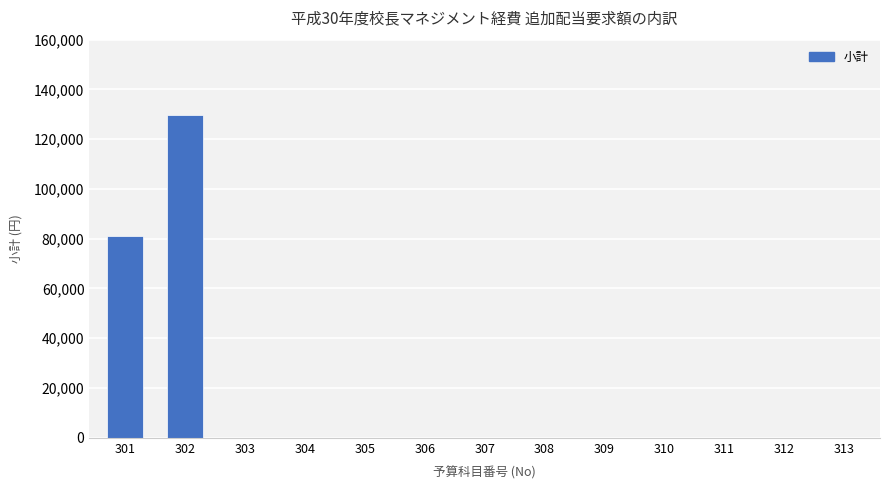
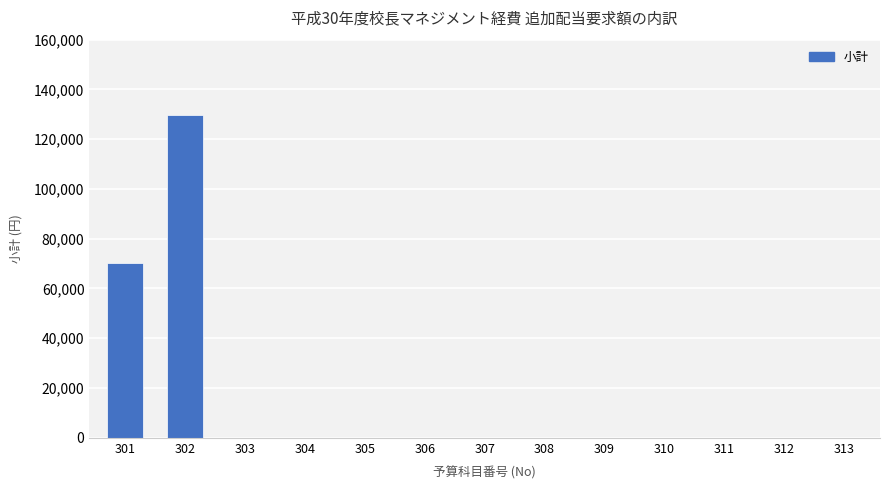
  {
-   "301": "81,000",
+   "301": "70,000",
    "302": "130,000",
    "303": "0",
    "304": "0",
    "305": "0",
    "306": "0",
    "307": "0",
    "308": "0",
    "309": "0",
    "310": "0",
    "311": "0",
    "312": "0",
    "313": "0"
  }
